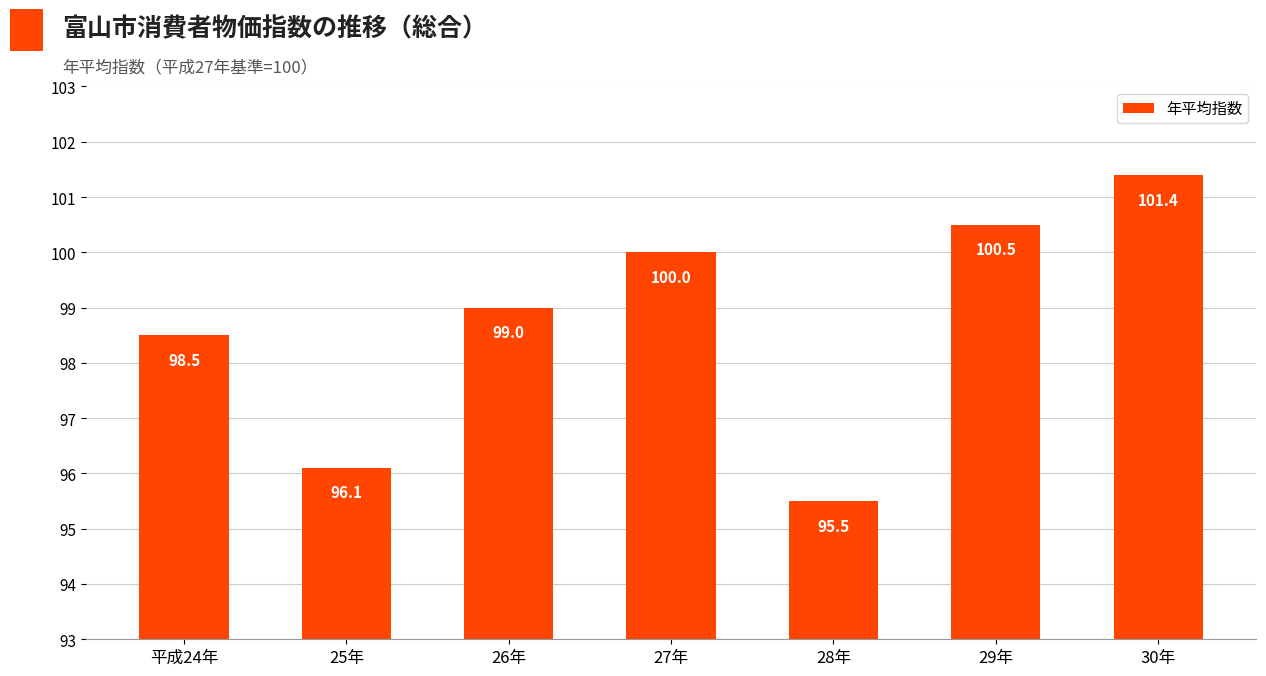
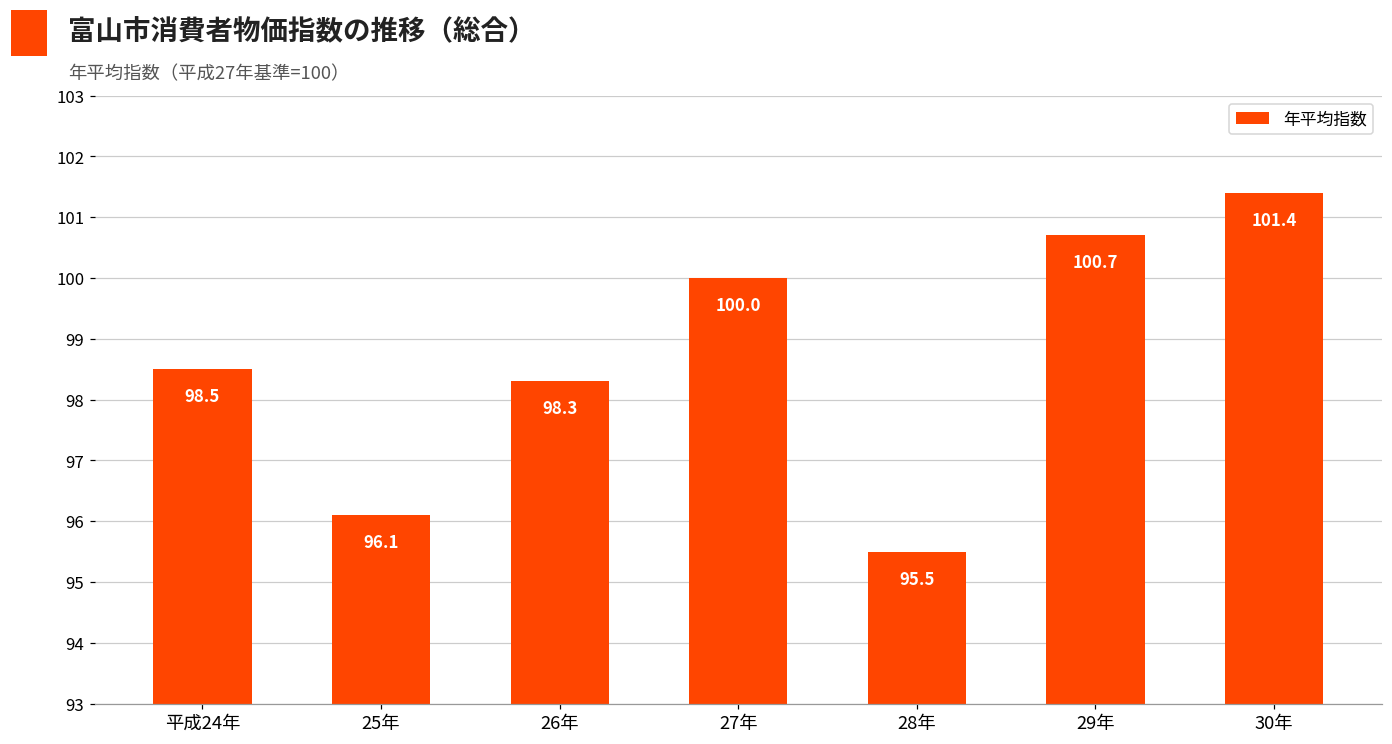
  {
    "平成24年": 98.5,
    "25年": 96.1,
-   "26年": 99.0,
+   "26年": 98.3,
    "27年": 100.0,
    "28年": 95.5,
-   "29年": 100.5,
+   "29年": 100.7,
    "30年": 101.4
  }
